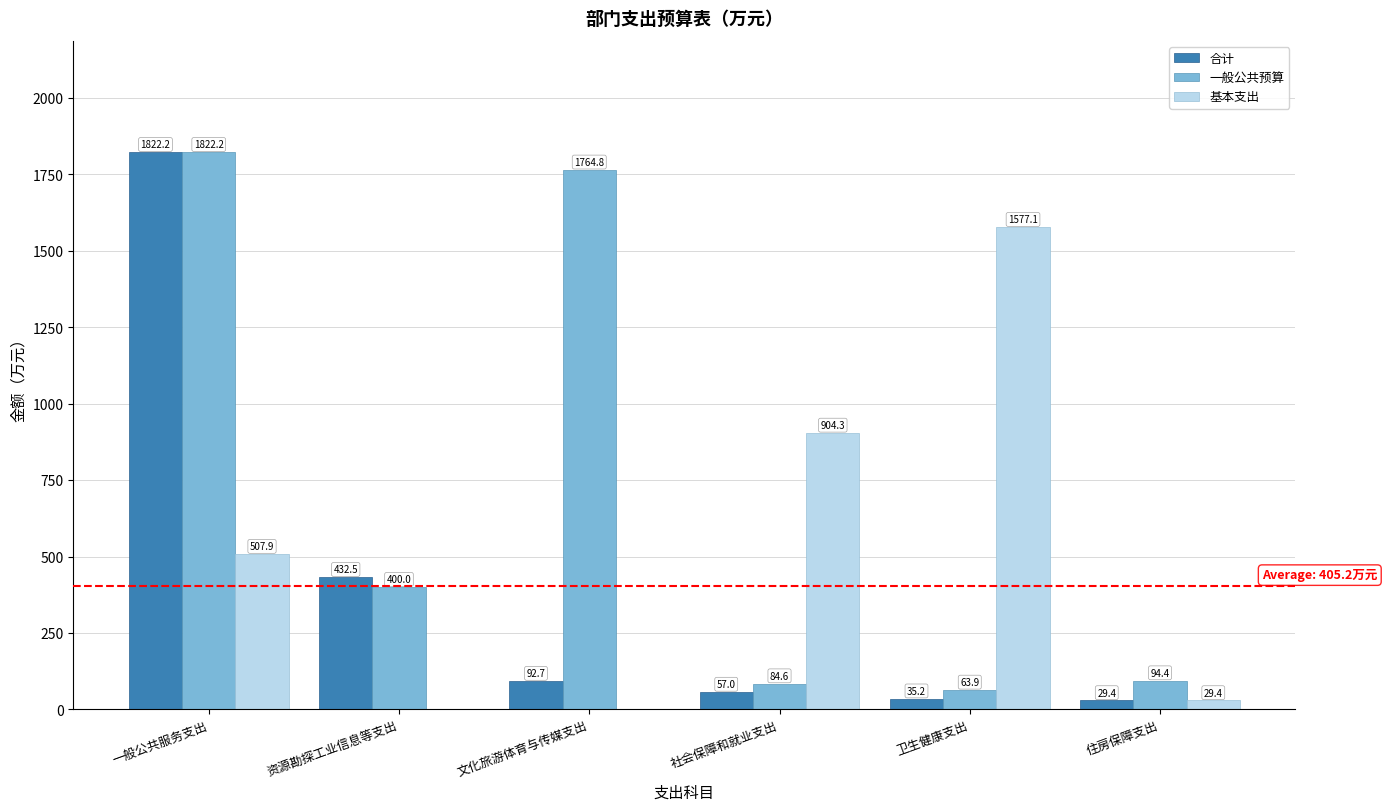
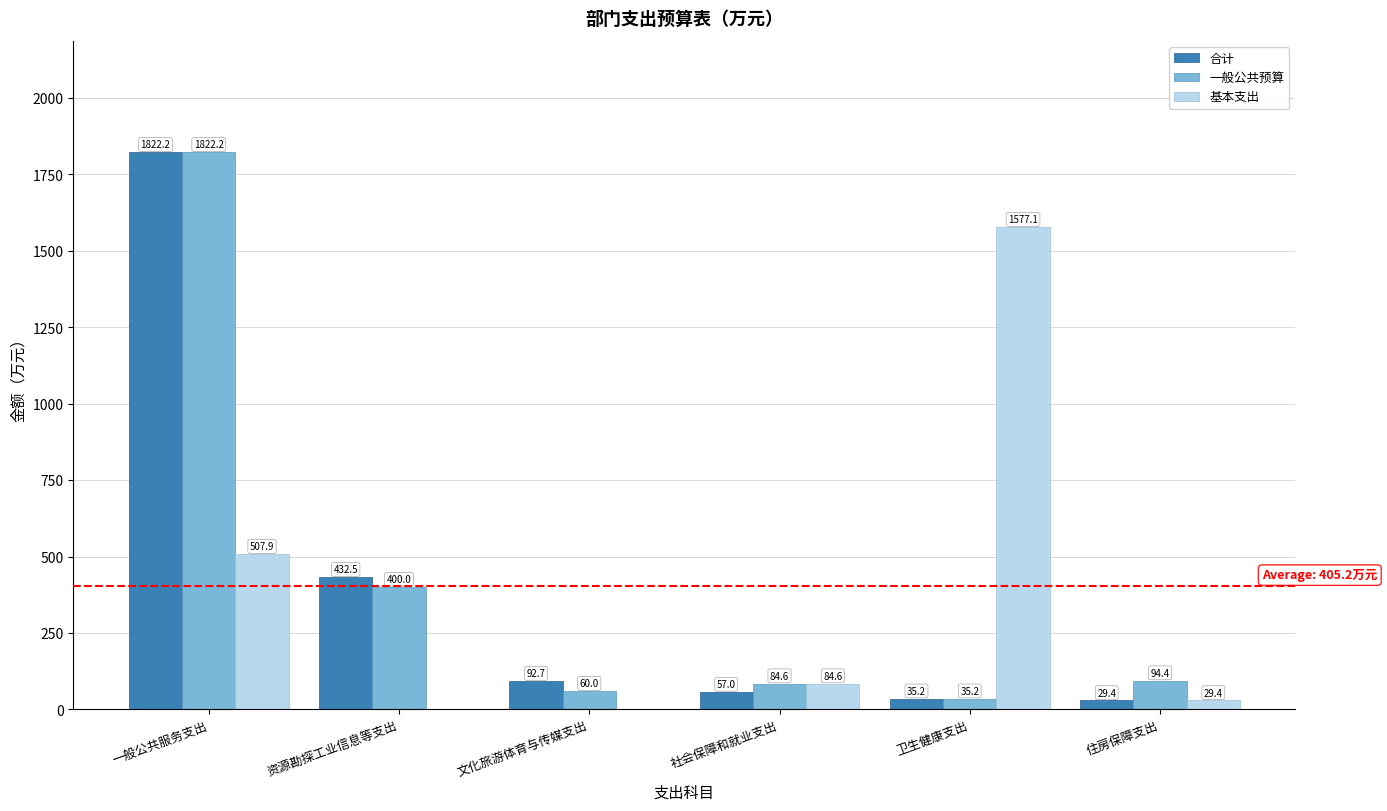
  {
    "一般公共预算": {
-     "文化旅游体育与传媒支出": 1764.8,
-     "卫生健康支出": 63.9
+     "文化旅游体育与传媒支出": 60.0,
+     "卫生健康支出": 35.2
    },
    "基本支出": {
-     "社会保障和就业支出": 904.3
+     "社会保障和就业支出": 84.6
    }
  }
